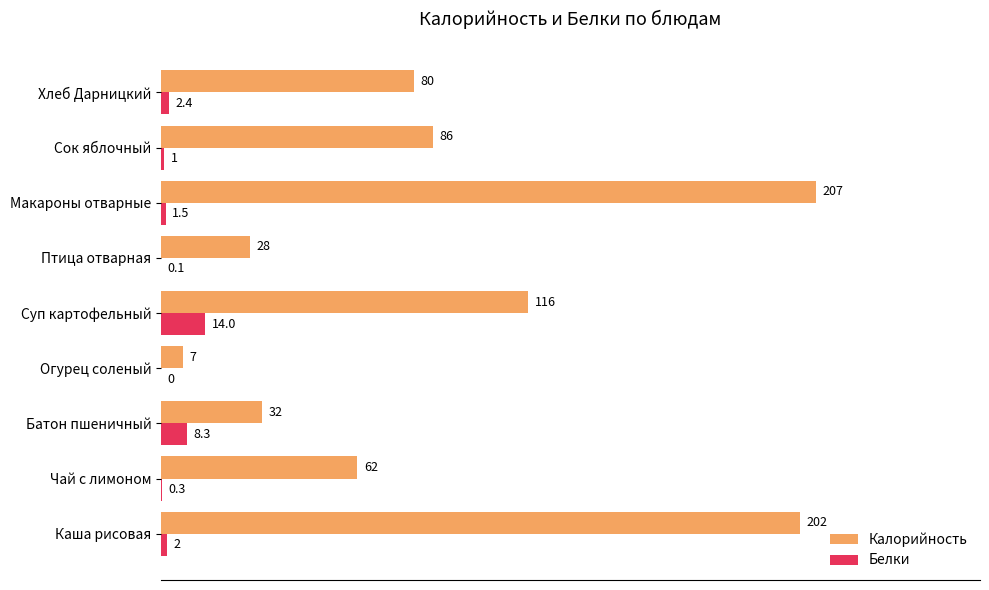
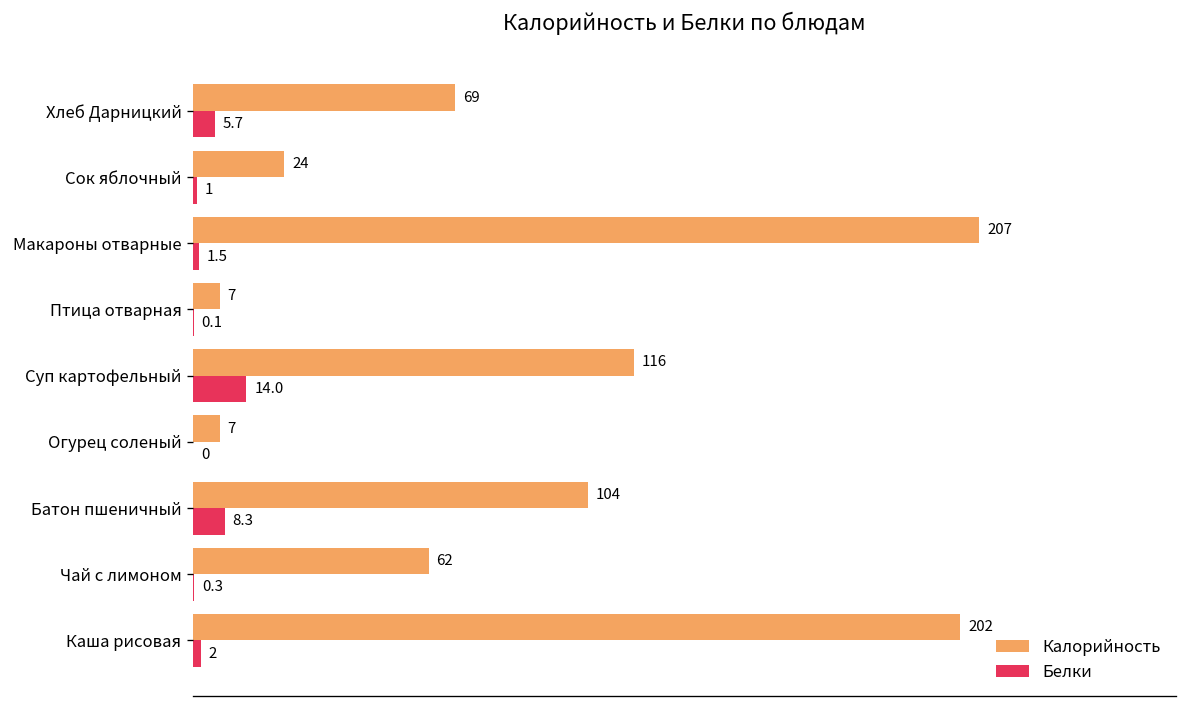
  {
    "Калорийность": {
-     "Хлеб Дарницкий": 80,
-     "Сок яблочный": 86,
+     "Хлеб Дарницкий": 69,
+     "Сок яблочный": 24,
      "Макароны отварные": 207,
-     "Птица отварная": 28,
+     "Птица отварная": 7,
      "Суп картофельный": 116,
      "Огурец соленый": 7,
-     "Батон пшеничный": 32,
+     "Батон пшеничный": 104,
      "Чай с лимоном": 62,
      "Каша рисовая": 202
    },
    "Белки": {
-     "Хлеб Дарницкий": 2.4,
+     "Хлеб Дарницкий": 5.7,
      "Сок яблочный": 1,
      "Макароны отварные": 1.5,
      "Птица отварная": 0.1,
      "Суп картофельный": 14.0,
      "Огурец соленый": 0,
      "Батон пшеничный": 8.3,
      "Чай с лимоном": 0.3,
      "Каша рисовая": 2
    }
  }
